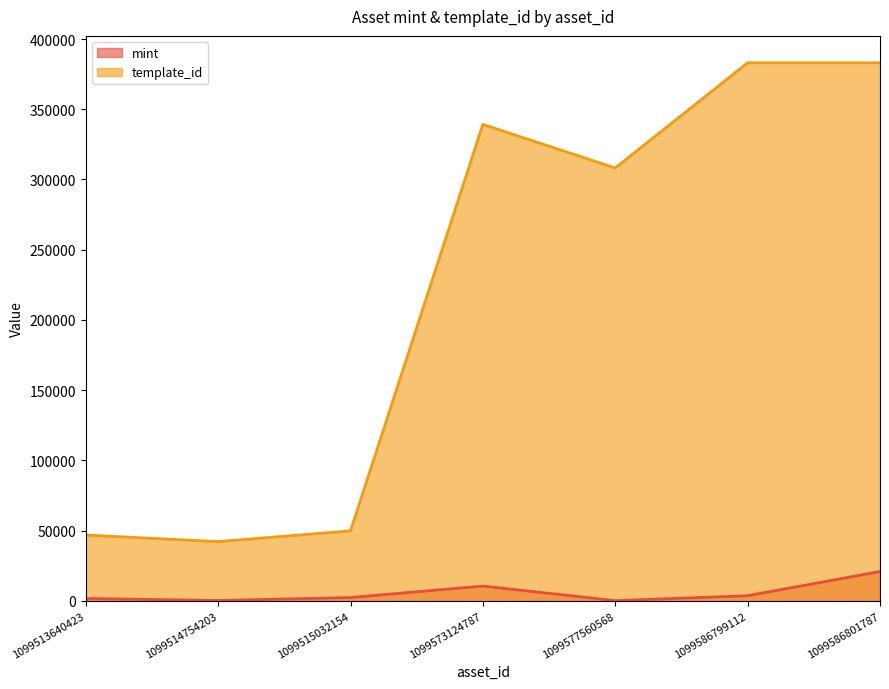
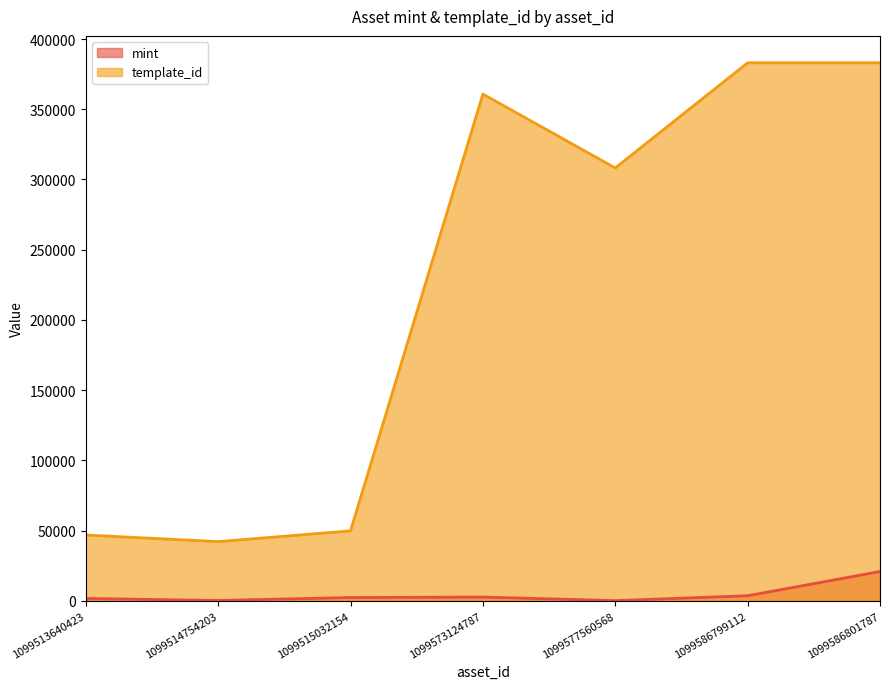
  {
    "mint": {
      "1099513640423": 2000,
      "1099514754203": 0,
      "1099515032154": 2000,
-     "1099573124787": 11000,
+     "1099573124787": 3000,
      "1099577560568": 0,
      "1099586799112": 4000,
      "1099586801787": 21000
    },
    "template_id": {
      "1099513640423": 47000,
      "1099514754203": 42000,
      "1099515032154": 50000,
-     "1099573124787": 339000,
+     "1099573124787": 361000,
      "1099577560568": 308000,
      "1099586799112": 383000,
      "1099586801787": 383000
    }
  }
